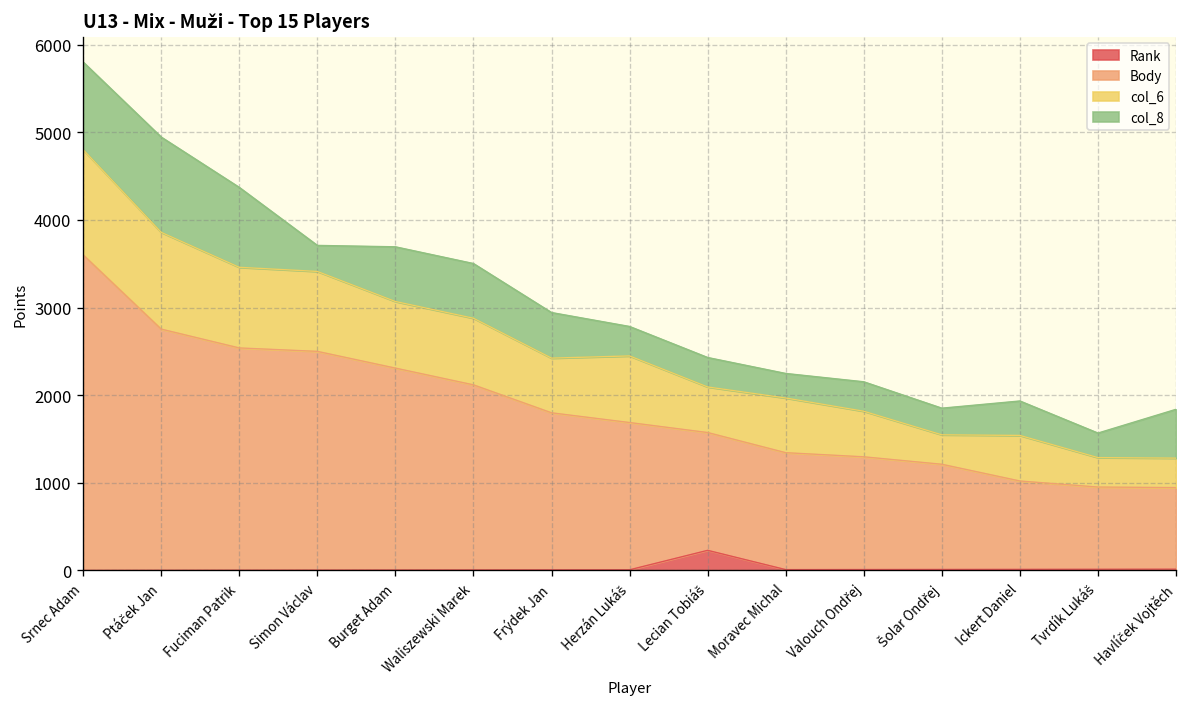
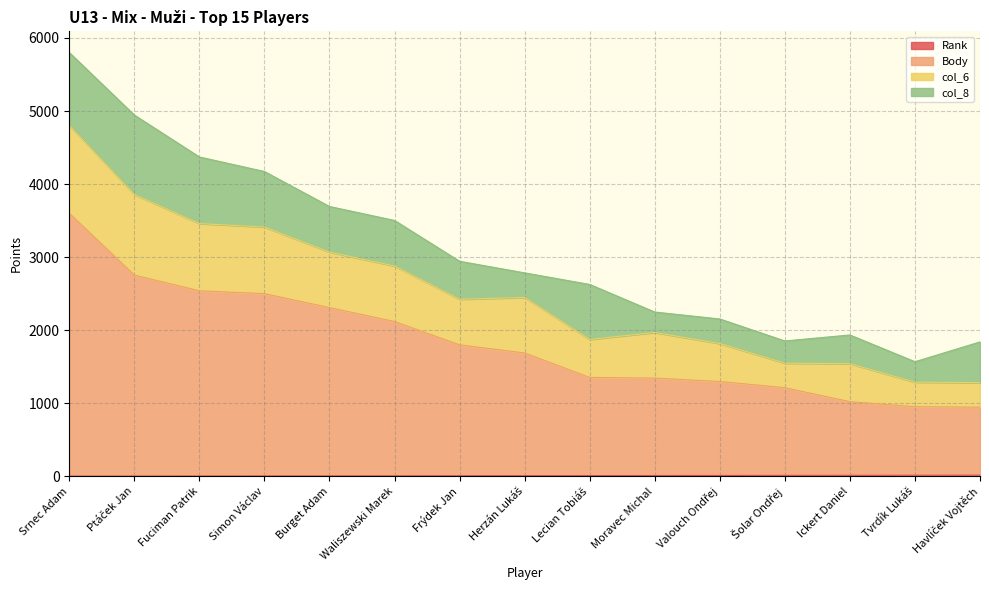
  {
    "Rank": {
      "Srnec Adam": 0,
      "Ptáček Jan": 0,
      "Fuciman Patrik": 0,
      "Simon Václav": 0,
      "Burget Adam": 0,
      "Waliszewski Marek": 0,
      "Frýdek Jan": 0,
      "Herzán Lukáš": 0,
-     "Lecian Tobiáš": 200,
+     "Lecian Tobiáš": 0,
      "Moravec Michal": 0,
      "Valouch Ondřej": 0,
      "Šolar Ondřej": 0,
      "Ickert Daniel": 0,
      "Tvrdík Lukáš": 0,
      "Havlíček Vojtěch": 0
    },
    "col_8": {
      "Srnec Adam": 1000,
      "Ptáček Jan": 1100,
      "Fuciman Patrik": 900,
-     "Simon Václav": 300,
+     "Simon Václav": 800,
      "Burget Adam": 600,
      "Waliszewski Marek": 600,
      "Frýdek Jan": 500,
      "Herzán Lukáš": 300,
-     "Lecian Tobiáš": 300,
+     "Lecian Tobiáš": 800,
      "Moravec Michal": 300,
      "Valouch Ondřej": 300,
      "Šolar Ondřej": 300,
      "Ickert Daniel": 400,
      "Tvrdík Lukáš": 300,
      "Havlíček Vojtěch": 600
    }
  }
